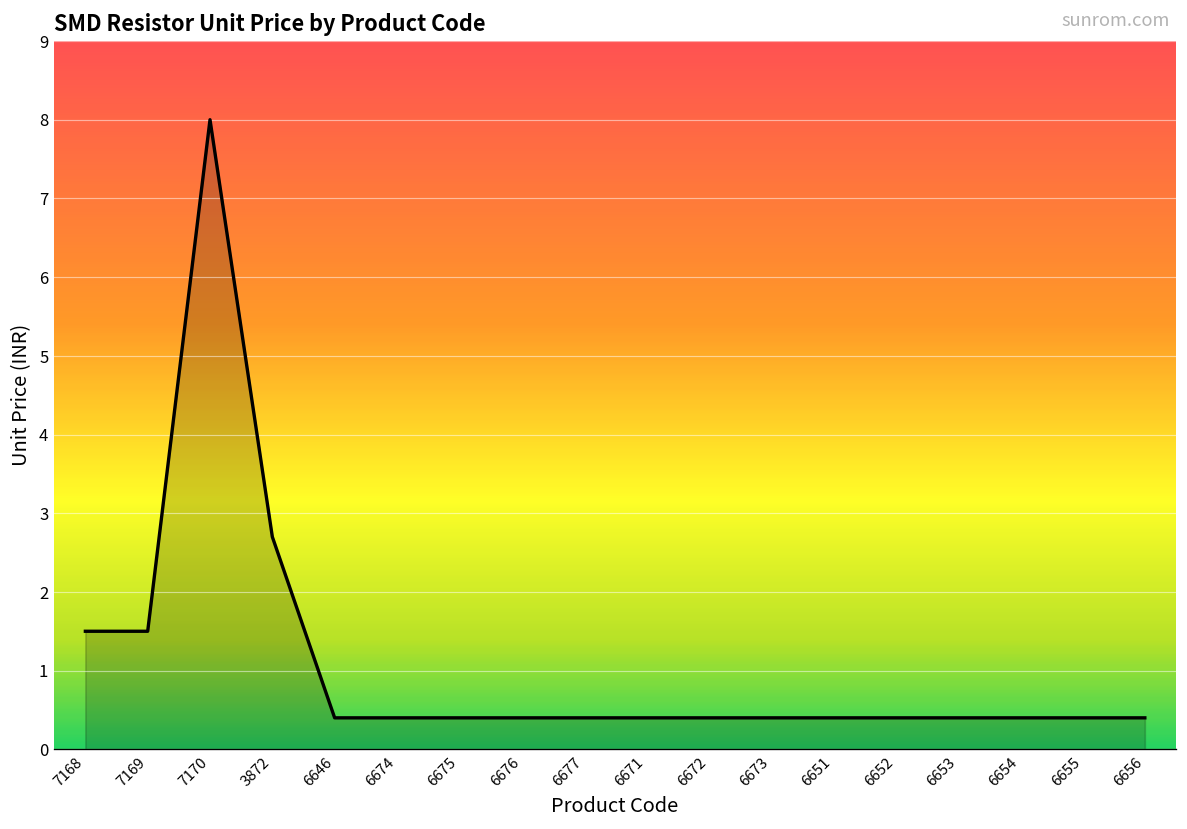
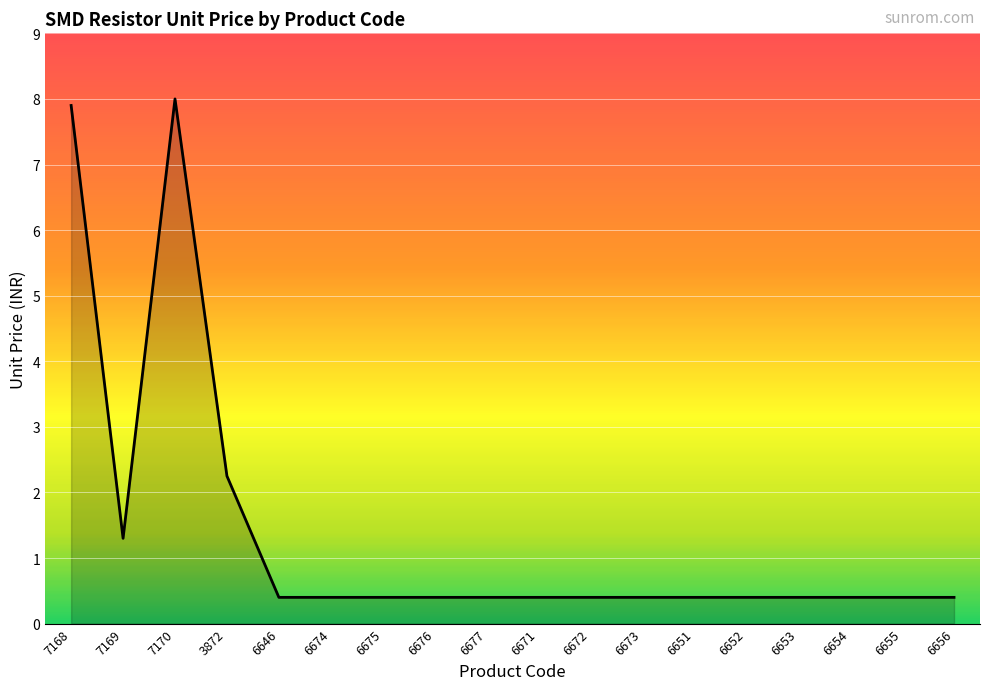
  {
-   "7168": 1.5,
-   "7169": 1.5,
+   "7168": 7.9,
+   "7169": 1.3,
    "7170": 8.0,
-   "3872": 2.7,
+   "3872": 2.3,
    "6646": 0.4,
    "6674": 0.4,
    "6675": 0.4,
    "6676": 0.4,
    "6677": 0.4,
    "6671": 0.4,
    "6672": 0.4,
    "6673": 0.4,
    "6651": 0.4,
    "6652": 0.4,
    "6653": 0.4,
    "6654": 0.4,
    "6655": 0.4,
    "6656": 0.4
  }
